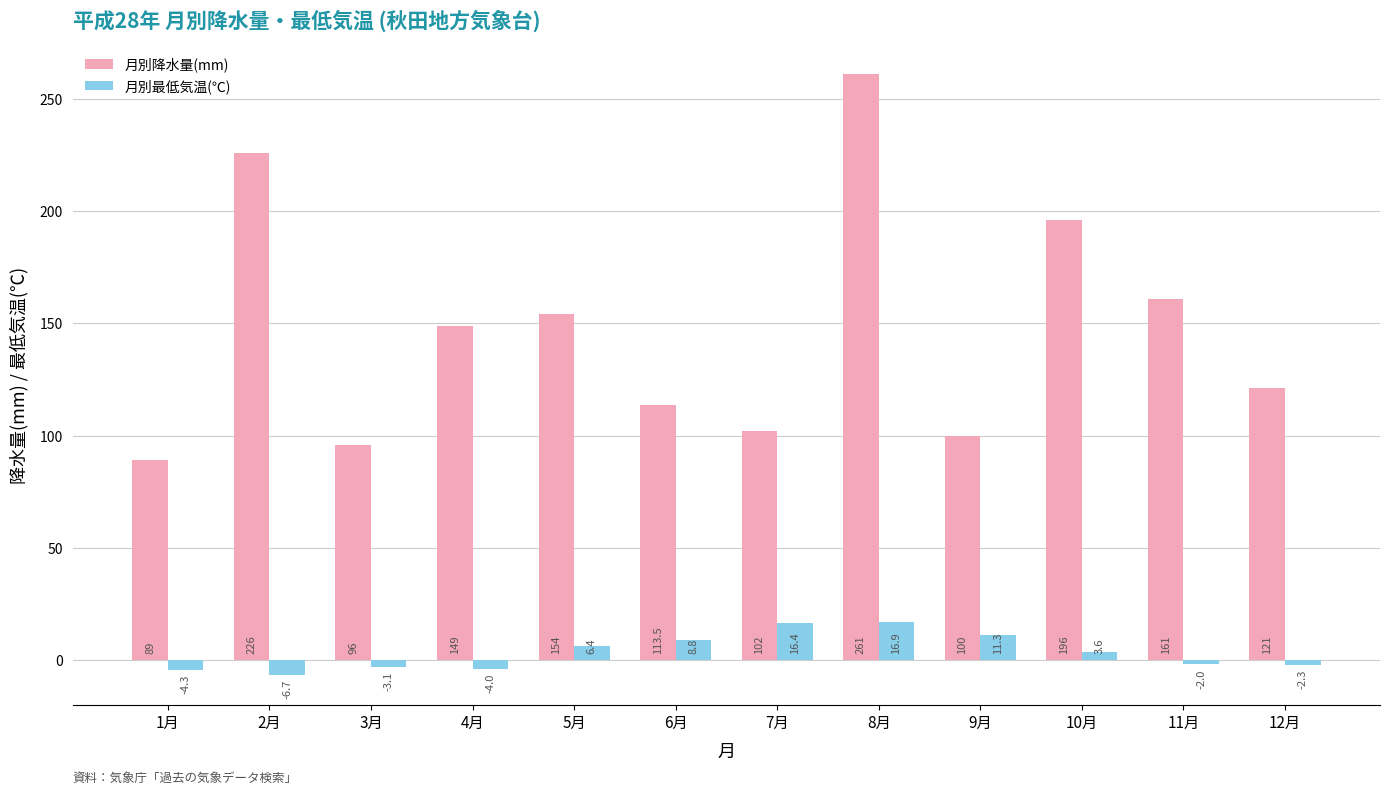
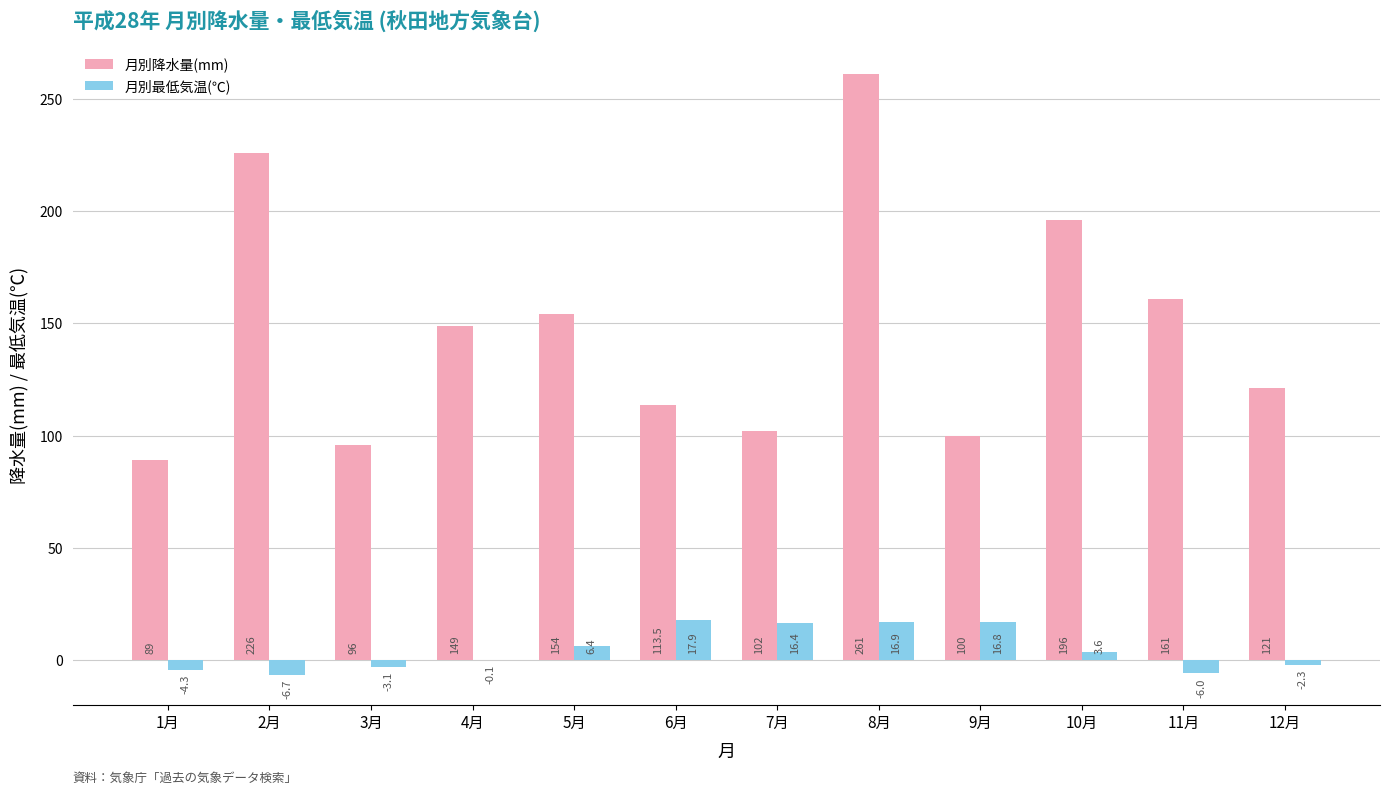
  {
    "月別降水量(mm)": {
      "1月": 89,
      "2月": 226,
      "3月": 96,
      "4月": 149,
      "5月": 154,
      "6月": 113.5,
      "7月": 102,
      "8月": 261,
      "9月": 100,
      "10月": 196,
      "11月": 161,
      "12月": 121
    },
    "月別最低気温(℃)": {
      "1月": -4.3,
      "2月": -6.7,
      "3月": -3.1,
-     "4月": -4.0,
+     "4月": -0.1,
      "5月": 6.4,
-     "6月": 8.8,
+     "6月": 17.9,
      "7月": 16.4,
      "8月": 16.9,
-     "9月": 11.3,
+     "9月": 16.8,
      "10月": 3.6,
-     "11月": -2.0,
+     "11月": -6.0,
      "12月": -2.3
    }
  }
